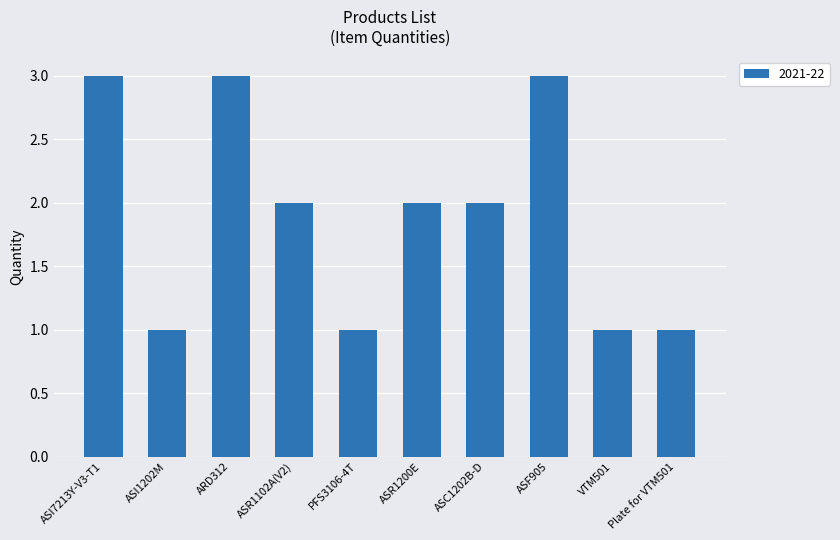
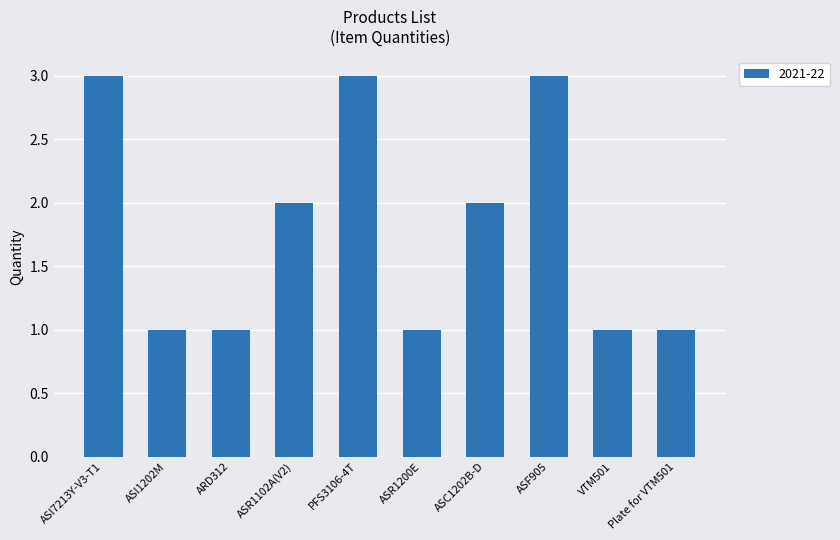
  {
    "ASI7213Y-V3-T1": 3,
    "ASI1202M": 1,
-   "ARD312": 3,
+   "ARD312": 1,
    "ASR1102A(V2)": 2,
-   "PFS3106-4T": 1,
-   "ASR1200E": 2,
+   "PFS3106-4T": 3,
+   "ASR1200E": 1,
    "ASC1202B-D": 2,
    "ASF905": 3,
    "VTM501": 1,
    "Plate for VTM501": 1
  }
